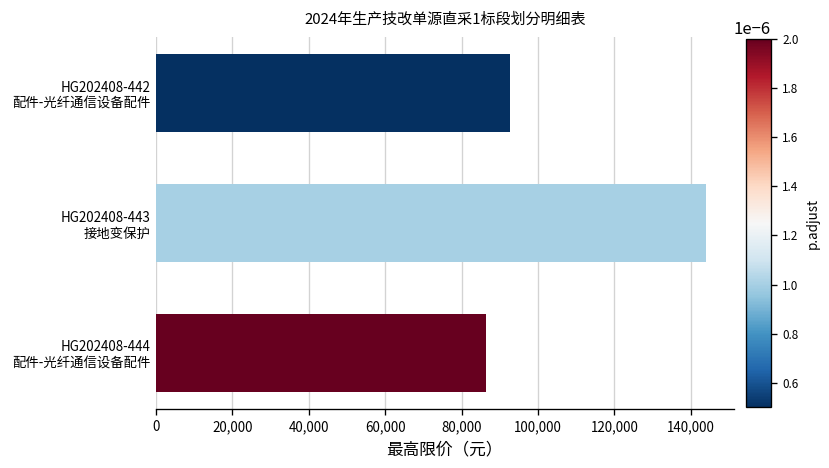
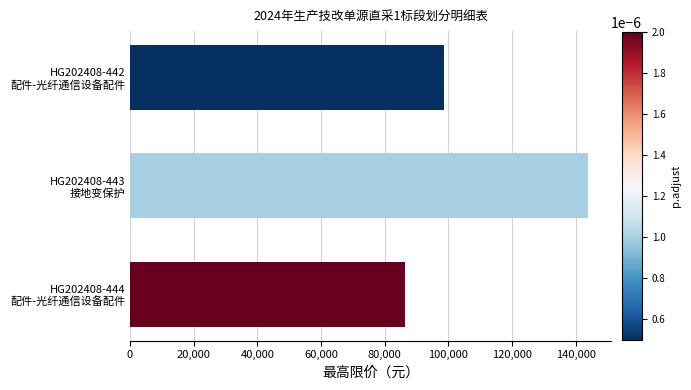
  {
-   "HG202408-442 配件-光纤通信设备配件": "93,000",
+   "HG202408-442 配件-光纤通信设备配件": "99,000",
    "HG202408-443 接地变保护": "144,000",
    "HG202408-444 配件-光纤通信设备配件": "86,000"
  }
